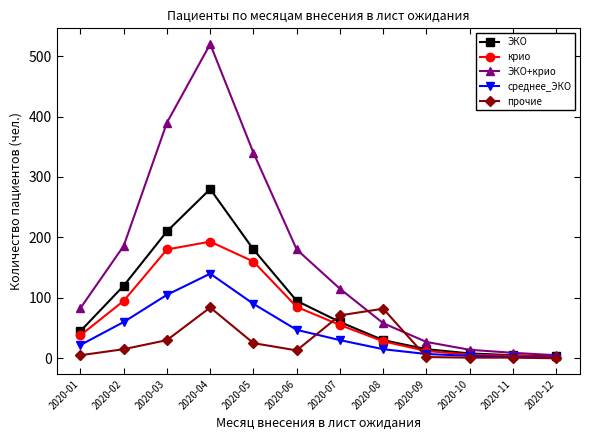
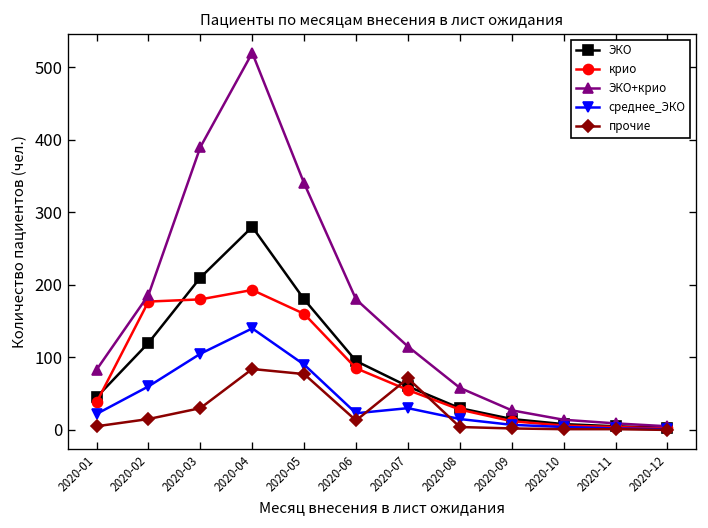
  {
    "ЭКО": {
      "2020-01": 50,
      "2020-02": 120,
      "2020-03": 210,
      "2020-04": 280,
      "2020-05": 180,
      "2020-06": 100,
      "2020-07": 60
    },
    "крио": {
      "2020-01": 40,
-     "2020-02": 100,
+     "2020-02": 180,
      "2020-03": 180,
      "2020-04": 190,
      "2020-05": 160,
      "2020-06": 90,
      "2020-07": 60
    },
    "ЭКО+крио": {
      "2020-01": 80,
      "2020-02": 190,
      "2020-03": 390,
      "2020-04": 520,
      "2020-05": 340,
      "2020-06": 180,
      "2020-07": 120,
      "2020-08": 60,
      "2020-09": 30,
      "2020-10": 10
    },
    "среднее_ЭКО": {
      "2020-01": 20,
      "2020-02": 60,
      "2020-03": 110,
      "2020-04": 140,
      "2020-05": 90,
-     "2020-06": 50,
+     "2020-06": 20,
      "2020-07": 30,
      "2020-08": 20,
      "2020-09": 10
    },
    "прочие": {
      "2020-01": 10,
      "2020-02": 20,
      "2020-03": 30,
      "2020-04": 80,
-     "2020-05": 30,
+     "2020-05": 80,
      "2020-06": 10,
      "2020-07": 70,
-     "2020-08": 80,
+     "2020-08": 0,
      "2020-09": 0
    }
  }
